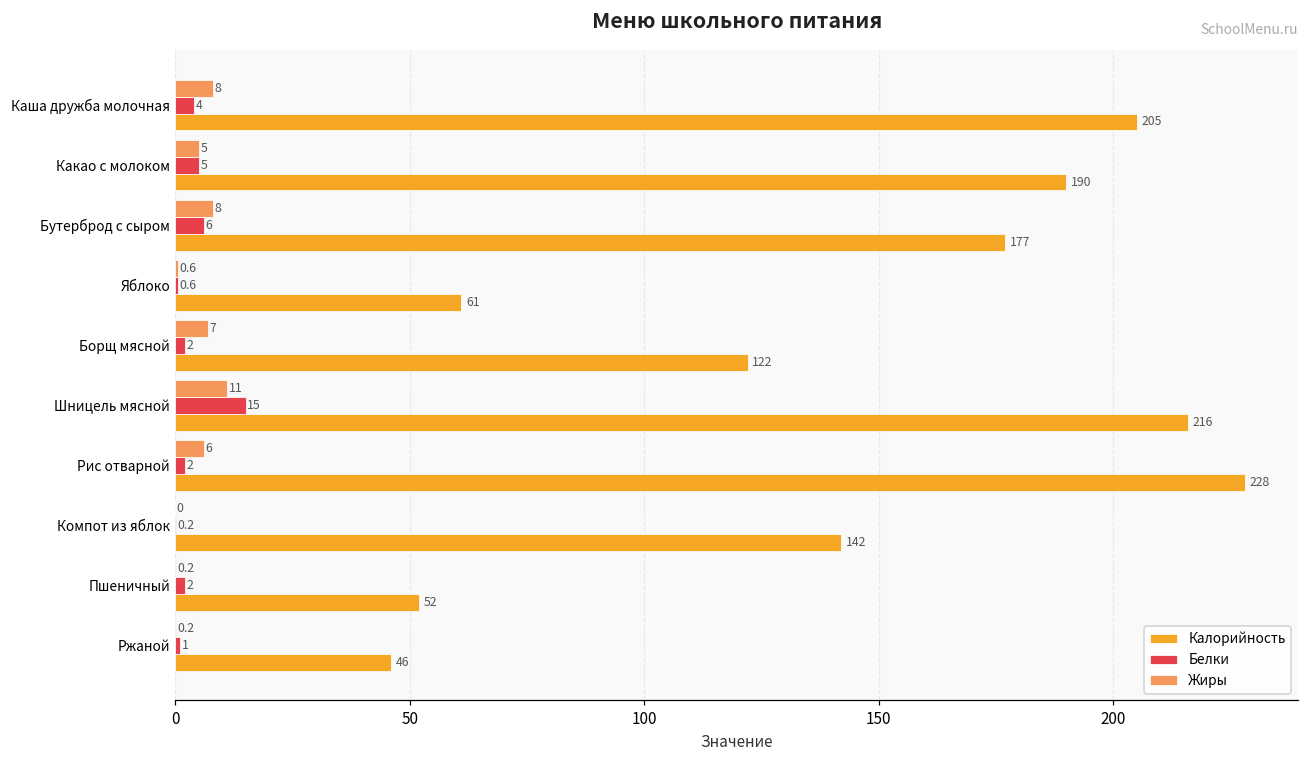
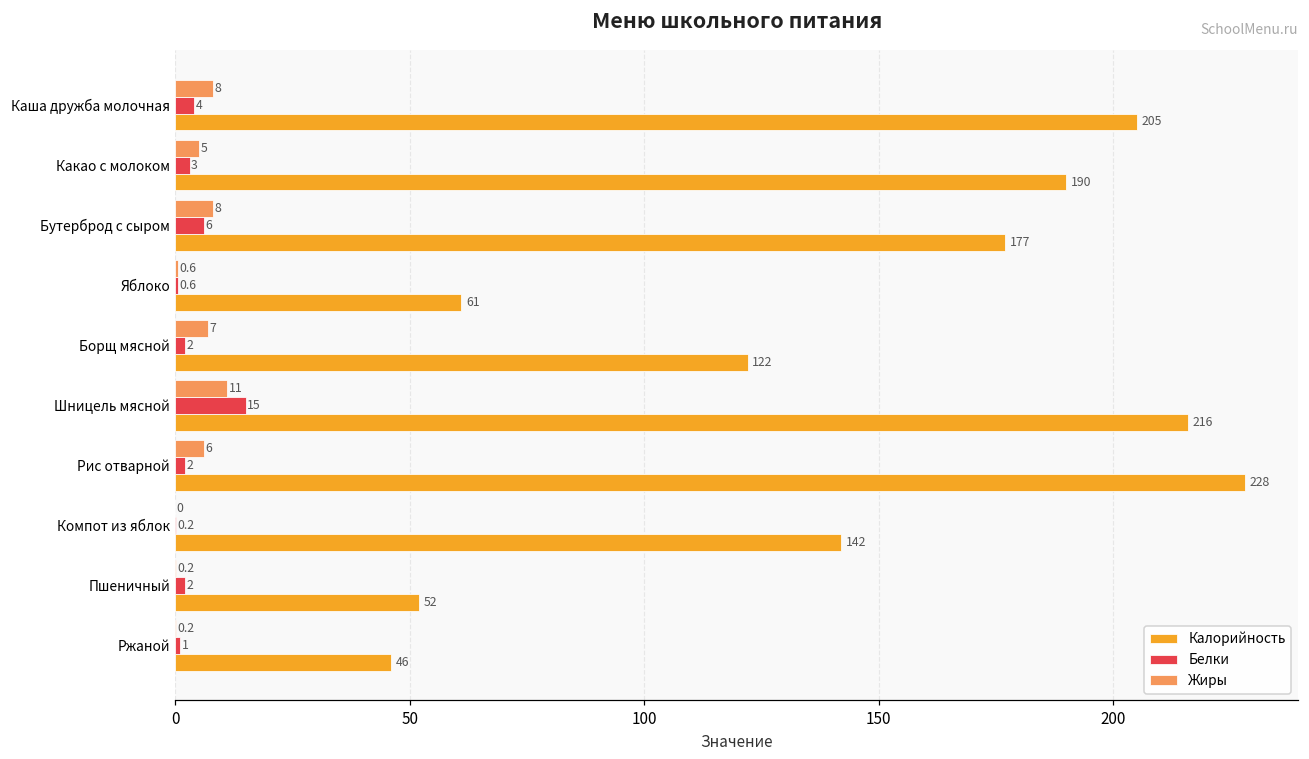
  {
    "Белки": {
      "Каша дружба молочная": 4,
-     "Какао с молоком": 5,
+     "Какао с молоком": 3,
      "Бутерброд с сыром": 6,
      "Яблоко": 0.6,
      "Борщ мясной": 2,
      "Шницель мясной": 15,
      "Рис отварной": 2,
      "Компот из яблок": 0.2,
      "Пшеничный": 2,
      "Ржаной": 1
    }
  }
